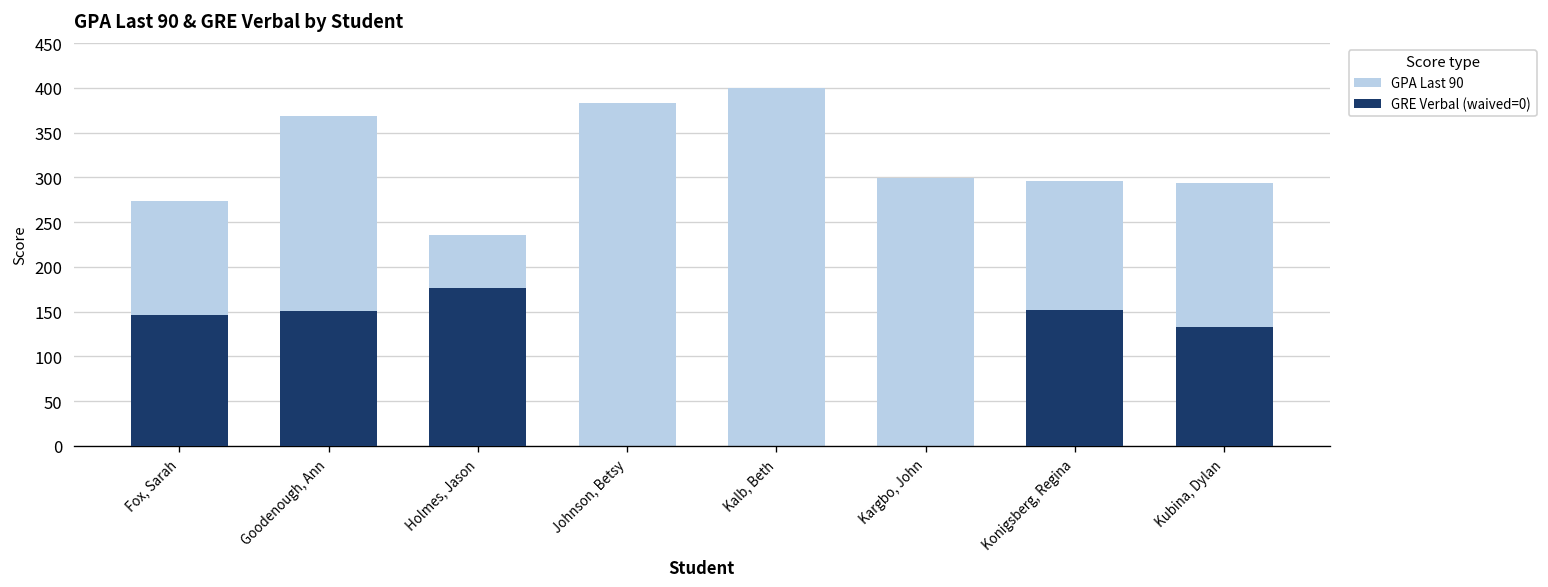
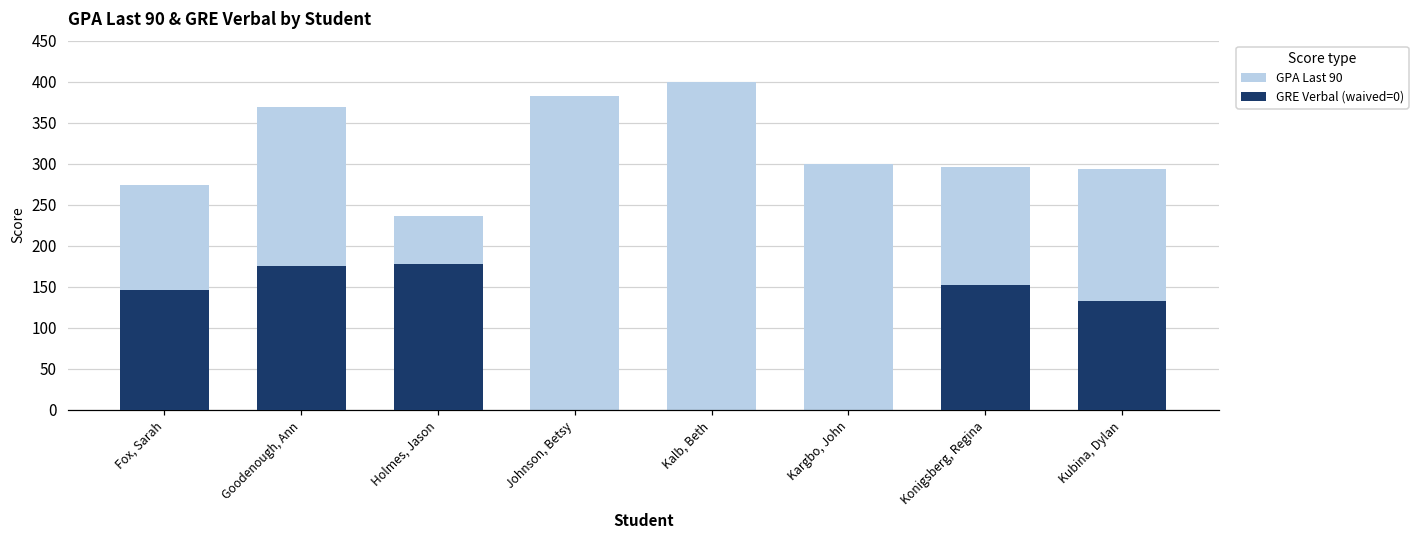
  {
    "GPA Last 90": {
      "Fox, Sarah": 270,
      "Goodenough, Ann": 370,
      "Holmes, Jason": 240,
      "Johnson, Betsy": 380,
      "Kalb, Beth": 400,
      "Kargbo, John": 300,
      "Konigsberg, Regina": 300,
      "Kubina, Dylan": 290
    },
    "GRE Verbal (waived=0)": {
-     "Goodenough, Ann": 150,
+     "Goodenough, Ann": 180,
      "Johnson, Betsy": 0,
      "Kalb, Beth": 0,
      "Kargbo, John": 0
    }
  }
